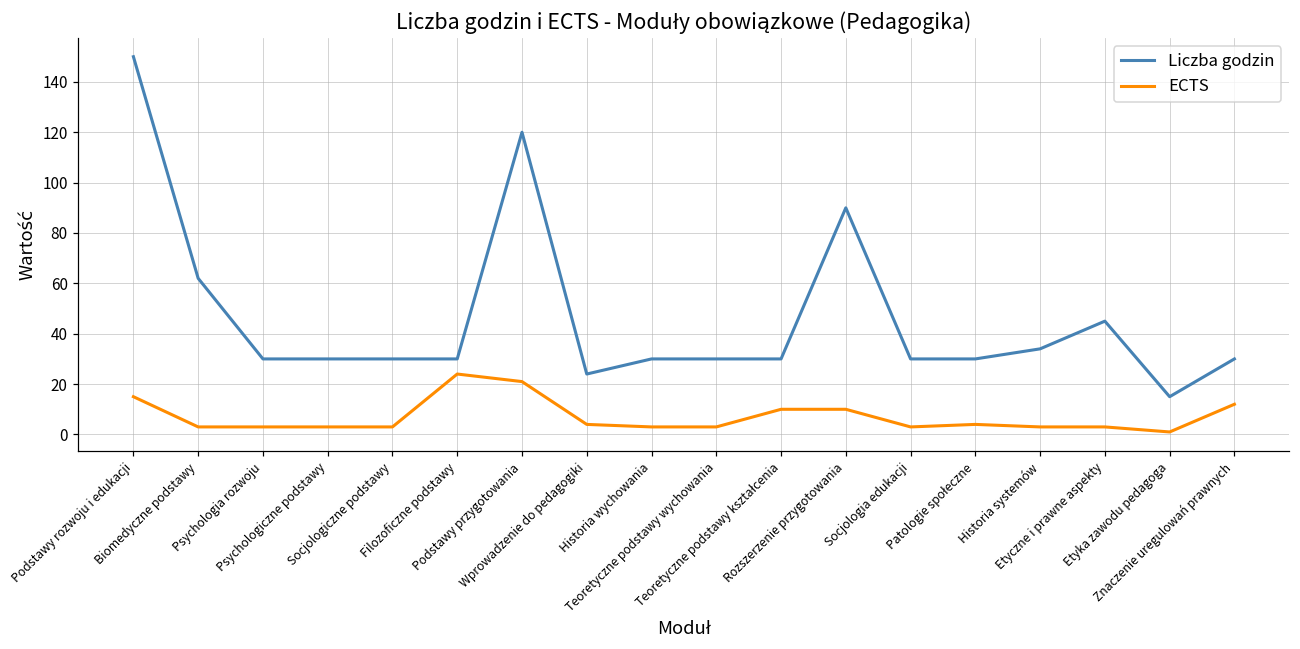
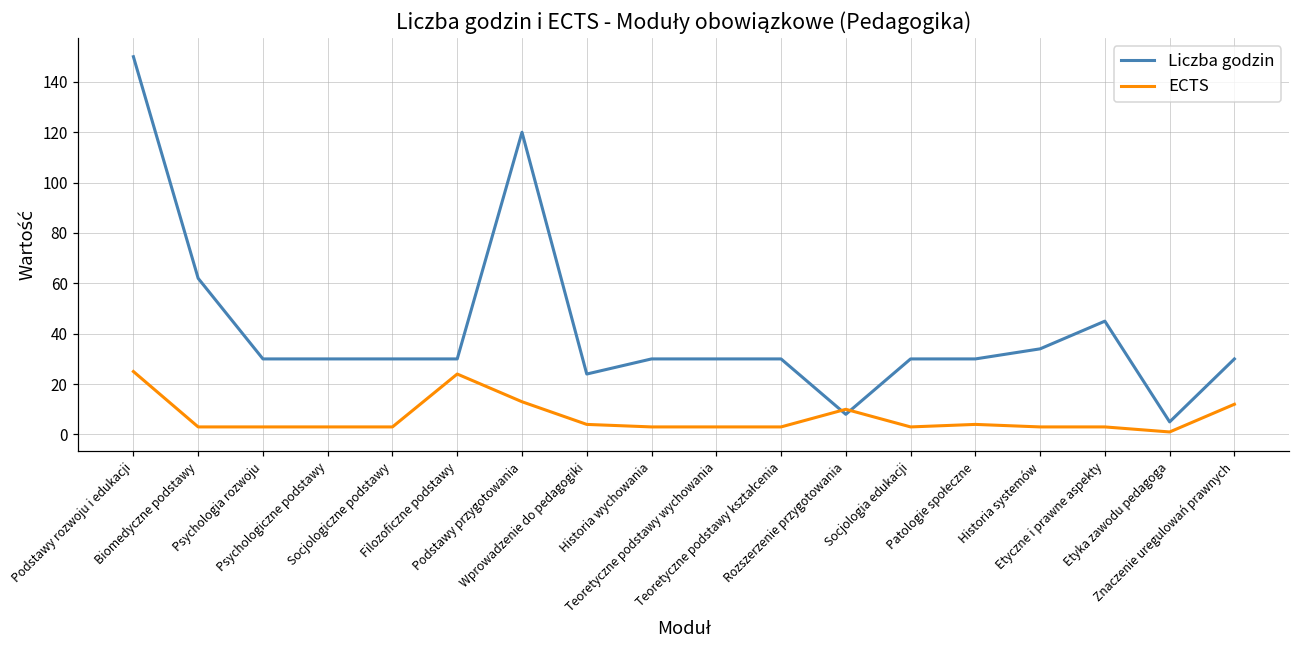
  {
    "Liczba godzin": {
      "Podstawy rozwoju i edukacji": 150,
      "Biomedyczne podstawy": 62,
      "Psychologia rozwoju": 30,
      "Psychologiczne podstawy": 30,
      "Socjologiczne podstawy": 30,
      "Filozoficzne podstawy": 30,
      "Podstawy przygotowania": 120,
      "Wprowadzenie do pedagogiki": 24,
      "Historia wychowania": 30,
      "Teoretyczne podstawy wychowania": 30,
      "Teoretyczne podstawy kształcenia": 30,
-     "Rozszerzenie przygotowania": 90,
+     "Rozszerzenie przygotowania": 8,
      "Socjologia edukacji": 30,
      "Patologie społeczne": 30,
      "Historia systemów": 34,
      "Etyczne i prawne aspekty": 45,
-     "Etyka zawodu pedagoga": 15,
+     "Etyka zawodu pedagoga": 5,
      "Znaczenie uregulowań prawnych": 30
    },
    "ECTS": {
-     "Podstawy rozwoju i edukacji": 15,
+     "Podstawy rozwoju i edukacji": 25,
      "Biomedyczne podstawy": 3,
      "Psychologia rozwoju": 3,
      "Psychologiczne podstawy": 3,
      "Socjologiczne podstawy": 3,
      "Filozoficzne podstawy": 24,
-     "Podstawy przygotowania": 21,
+     "Podstawy przygotowania": 13,
      "Wprowadzenie do pedagogiki": 4,
      "Historia wychowania": 3,
      "Teoretyczne podstawy wychowania": 3,
-     "Teoretyczne podstawy kształcenia": 10,
+     "Teoretyczne podstawy kształcenia": 3,
      "Rozszerzenie przygotowania": 10,
      "Socjologia edukacji": 3,
      "Patologie społeczne": 4,
      "Historia systemów": 3,
      "Etyczne i prawne aspekty": 3,
      "Etyka zawodu pedagoga": 1,
      "Znaczenie uregulowań prawnych": 12
    }
  }
